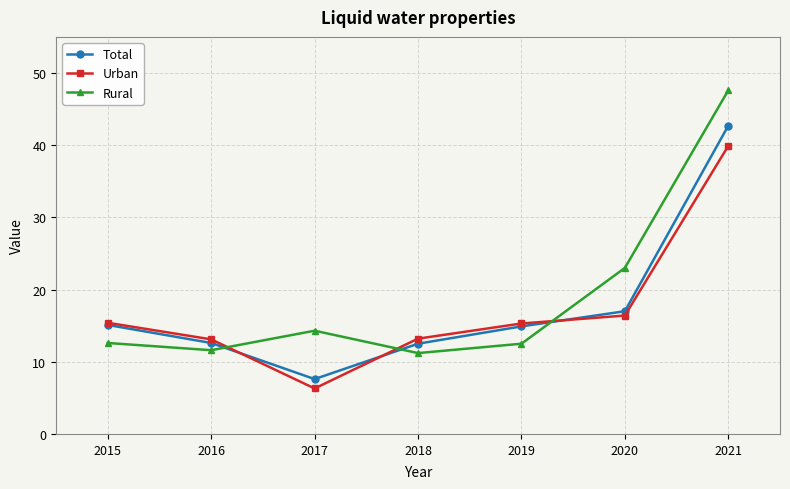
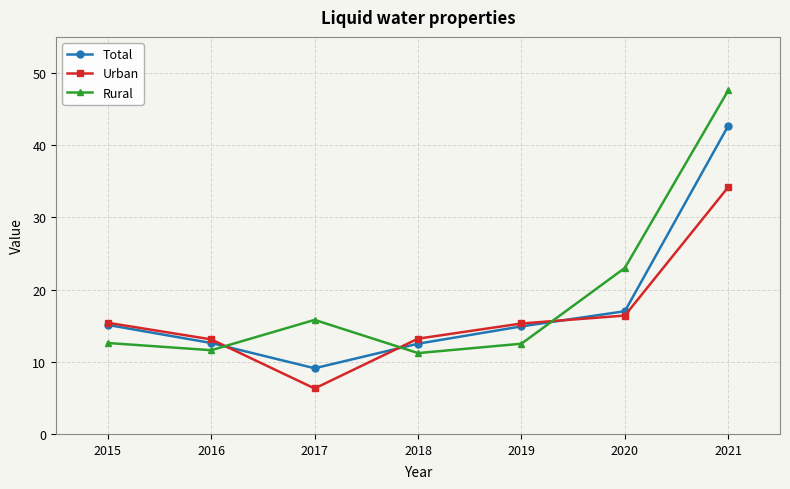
  {
    "Total": {
      "2016": 13,
-     "2017": 8,
+     "2017": 9,
      "2018": 13,
      "2019": 15,
      "2020": 17,
      "2021": 43
    },
    "Urban": {
      "2016": 13,
      "2017": 6,
      "2018": 13,
      "2019": 15,
      "2020": 16,
-     "2021": 40
+     "2021": 34
    },
    "Rural": {
      "2015": 13,
      "2016": 12,
-     "2017": 14,
+     "2017": 16,
      "2018": 11,
      "2019": 13,
      "2020": 23,
      "2021": 48
    }
  }
